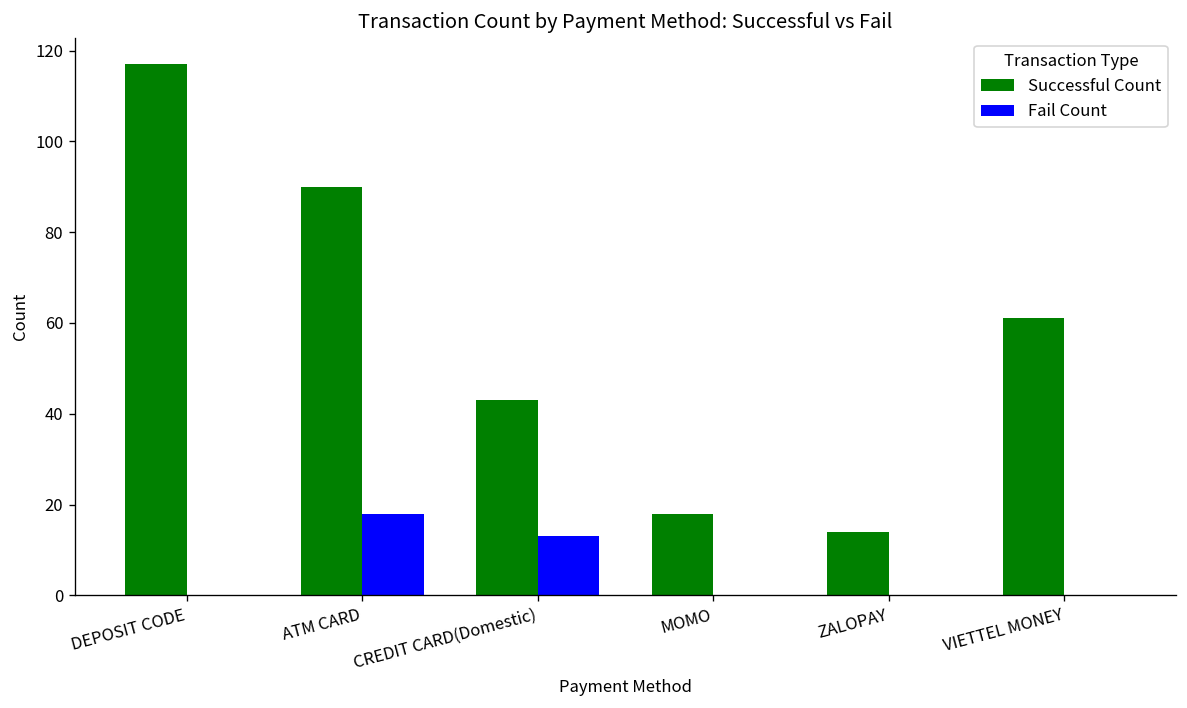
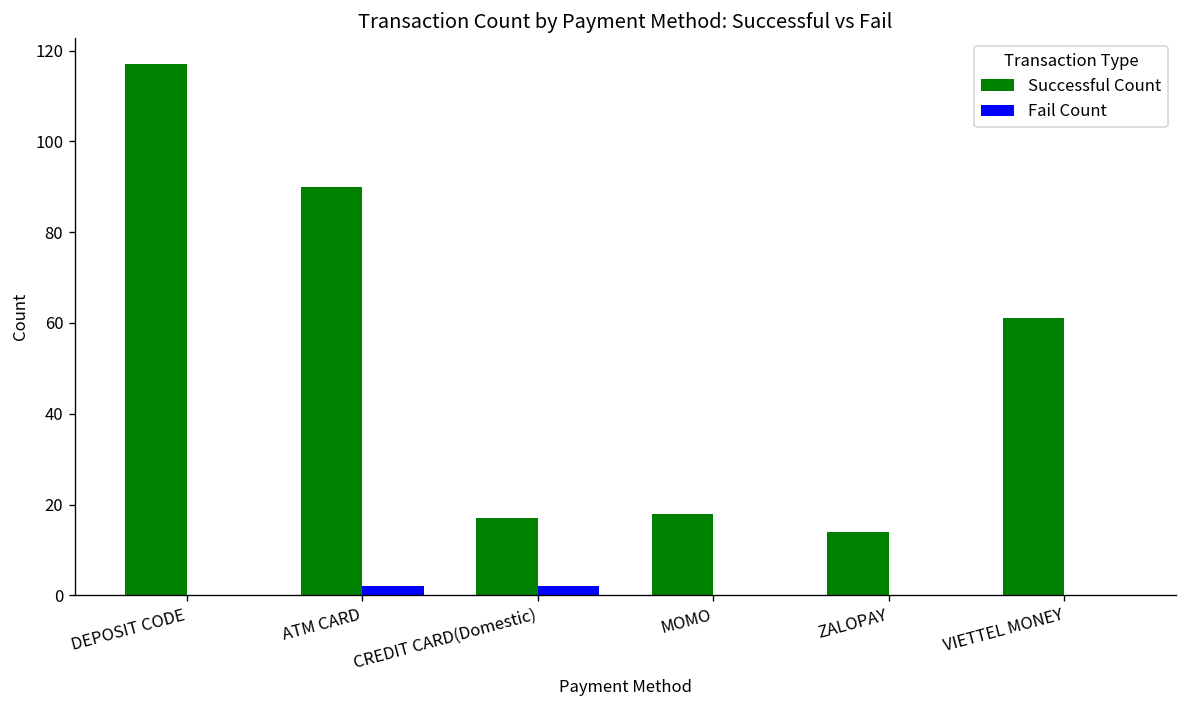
  {
    "Successful Count": {
      "DEPOSIT CODE": 117,
      "ATM CARD": 90,
-     "CREDIT CARD(Domestic)": 43,
+     "CREDIT CARD(Domestic)": 17,
      "MOMO": 18,
      "ZALOPAY": 14,
      "VIETTEL MONEY": 61
    },
    "Fail Count": {
      "DEPOSIT CODE": 0,
-     "ATM CARD": 18,
-     "CREDIT CARD(Domestic)": 13,
+     "ATM CARD": 2,
+     "CREDIT CARD(Domestic)": 2,
      "MOMO": 0,
      "ZALOPAY": 0,
      "VIETTEL MONEY": 0
    }
  }
